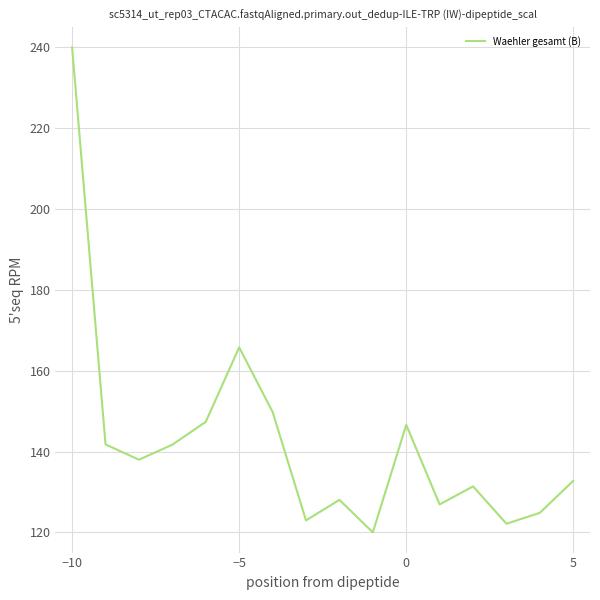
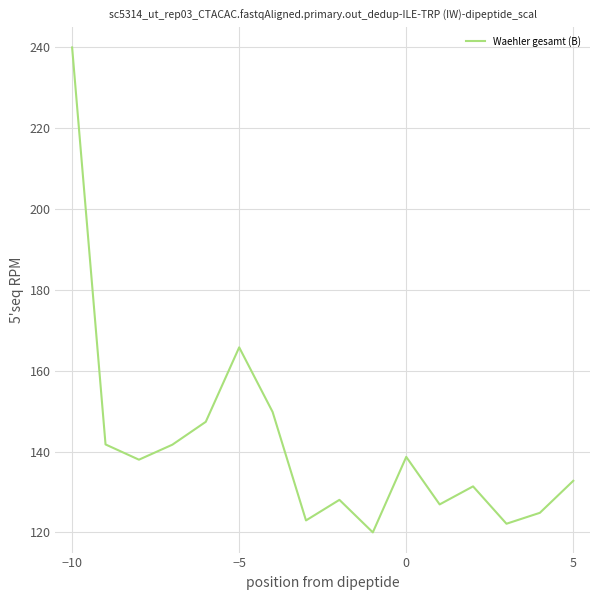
  {
    "−10": 240,
    "−5": 166,
-   "0": 147,
+   "0": 139,
    "5": 133
  }
